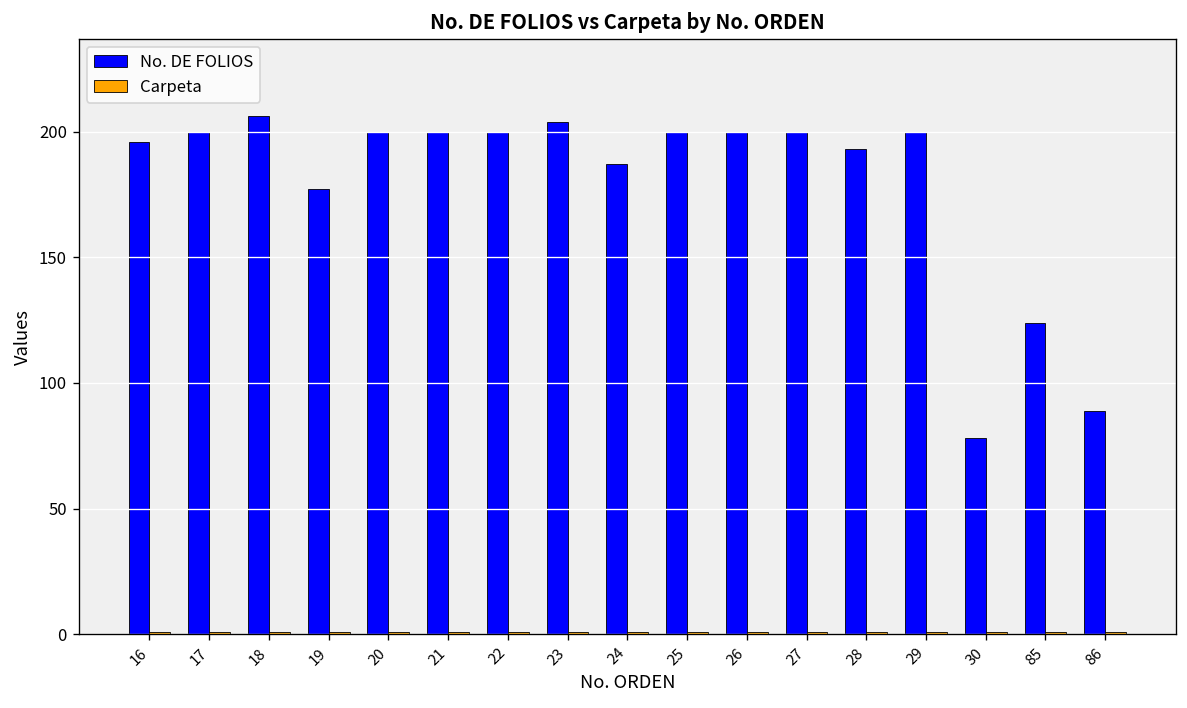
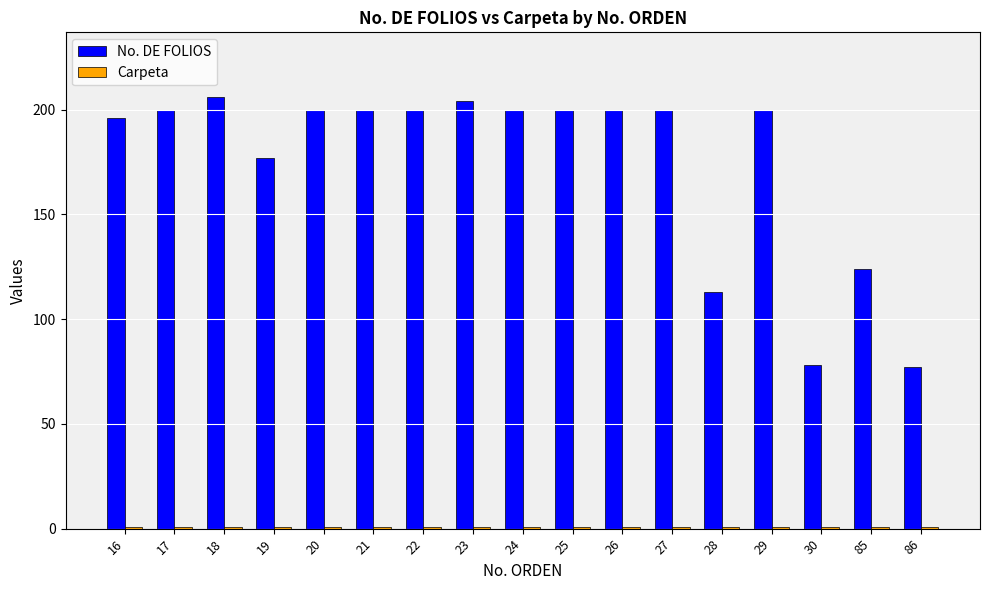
  {
    "No. DE FOLIOS": {
      "16": 196,
      "17": 200,
      "18": 206,
      "19": 177,
      "20": 200,
      "21": 200,
      "22": 200,
      "23": 204,
-     "24": 187,
+     "24": 200,
      "25": 200,
      "26": 200,
      "27": 200,
-     "28": 193,
+     "28": 113,
      "29": 200,
      "30": 78,
      "85": 124,
-     "86": 89
+     "86": 77
    }
  }
